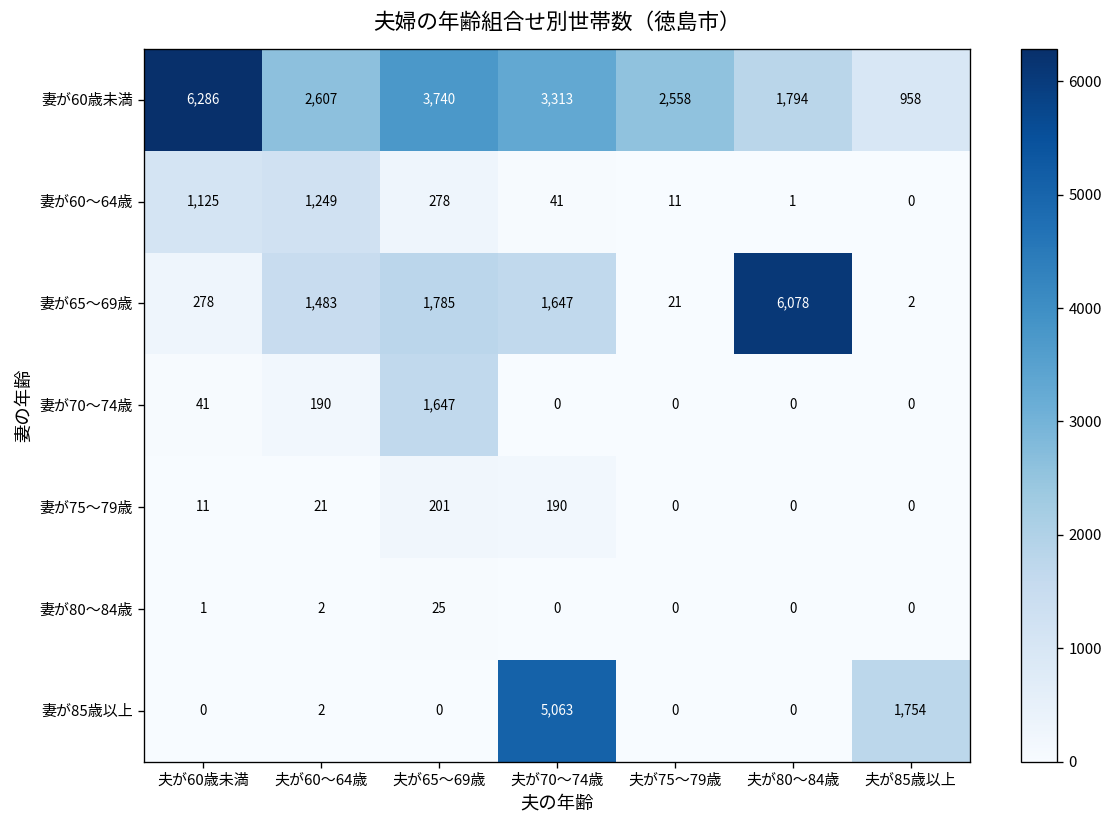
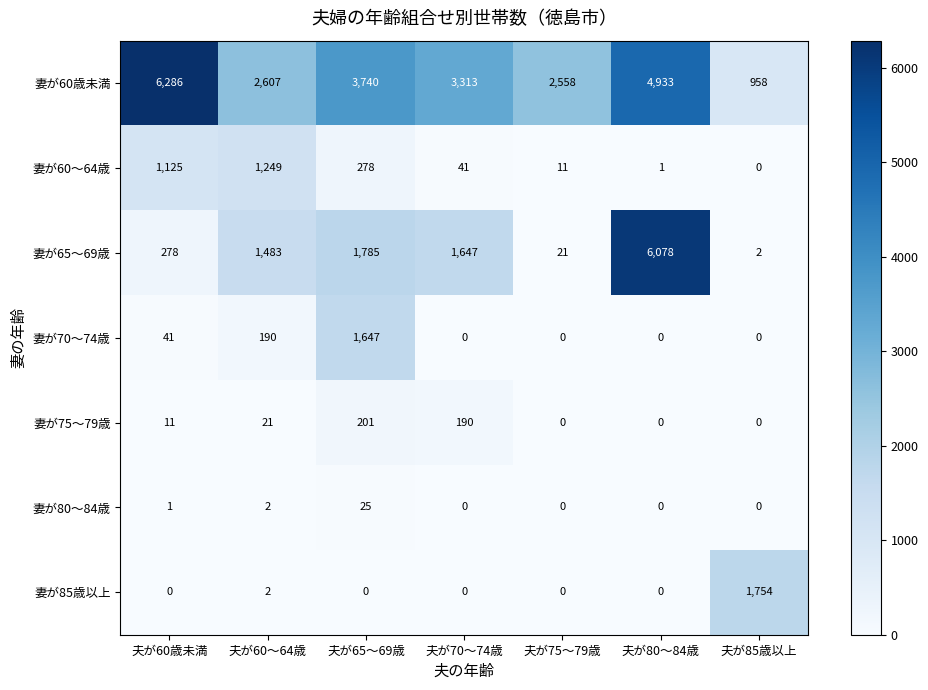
  {
    "妻が60歳未満": {
      "夫が60歳未満": "6,286",
      "夫が60～64歳": "2,607",
      "夫が65～69歳": "3,740",
      "夫が70～74歳": "3,313",
      "夫が75～79歳": "2,558",
-     "夫が80～84歳": "1,794",
+     "夫が80～84歳": "4,933",
      "夫が85歳以上": "958"
    },
    "妻が60～64歳": {
      "夫が60歳未満": "1,125",
      "夫が60～64歳": "1,249",
      "夫が65～69歳": "278",
      "夫が70～74歳": "41",
      "夫が75～79歳": "11",
      "夫が80～84歳": "1",
      "夫が85歳以上": "0"
    },
    "妻が65～69歳": {
      "夫が60歳未満": "278",
      "夫が60～64歳": "1,483",
      "夫が65～69歳": "1,785",
      "夫が70～74歳": "1,647",
      "夫が75～79歳": "21",
      "夫が80～84歳": "6,078",
      "夫が85歳以上": "2"
    },
    "妻が70～74歳": {
      "夫が60歳未満": "41",
      "夫が60～64歳": "190",
      "夫が65～69歳": "1,647",
      "夫が70～74歳": "0",
      "夫が75～79歳": "0",
      "夫が80～84歳": "0",
      "夫が85歳以上": "0"
    },
    "妻が75～79歳": {
      "夫が60歳未満": "11",
      "夫が60～64歳": "21",
      "夫が65～69歳": "201",
      "夫が70～74歳": "190",
      "夫が75～79歳": "0",
      "夫が80～84歳": "0",
      "夫が85歳以上": "0"
    },
    "妻が80～84歳": {
      "夫が60歳未満": "1",
      "夫が60～64歳": "2",
      "夫が65～69歳": "25",
      "夫が70～74歳": "0",
      "夫が75～79歳": "0",
      "夫が80～84歳": "0",
      "夫が85歳以上": "0"
    },
    "妻が85歳以上": {
      "夫が60歳未満": "0",
      "夫が60～64歳": "2",
      "夫が65～69歳": "0",
-     "夫が70～74歳": "5,063",
+     "夫が70～74歳": "0",
      "夫が75～79歳": "0",
      "夫が80～84歳": "0",
      "夫が85歳以上": "1,754"
    }
  }
